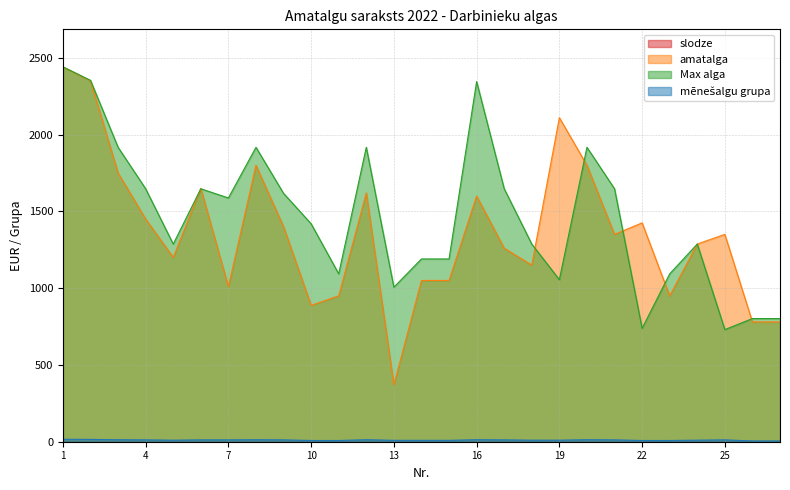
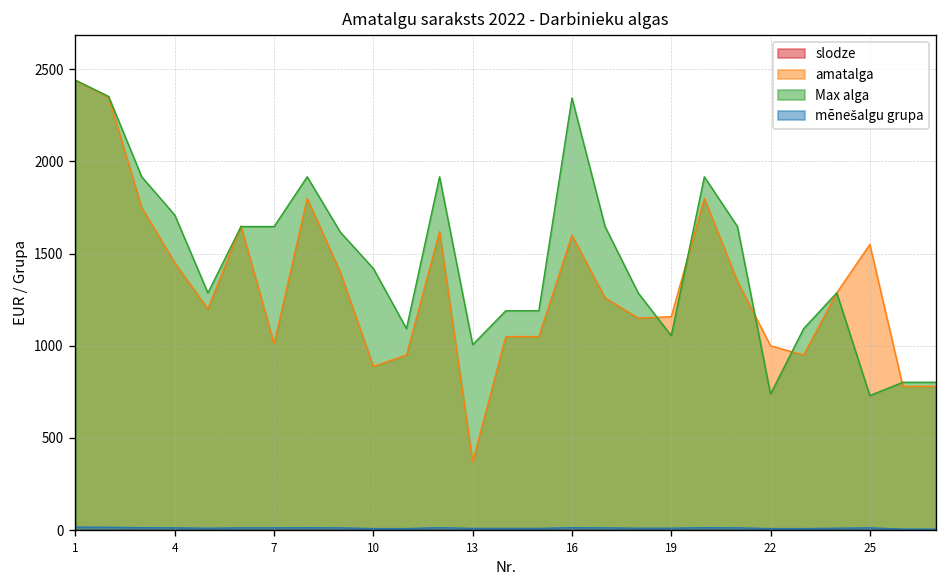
  {
    "amatalga": {
      "4": 1450,
      "7": 1010,
      "10": 890,
      "13": 370,
      "16": 1600,
-     "19": 2110,
-     "22": 1430,
-     "25": 1350
+     "19": 1160,
+     "22": 1000,
+     "25": 1550
    },
    "Max alga": {
-     "4": 1650,
-     "7": 1590,
+     "4": 1710,
+     "7": 1650,
      "10": 1420,
      "13": 1010,
      "16": 2350,
      "19": 1060,
      "22": 740,
      "25": 730
    }
  }
